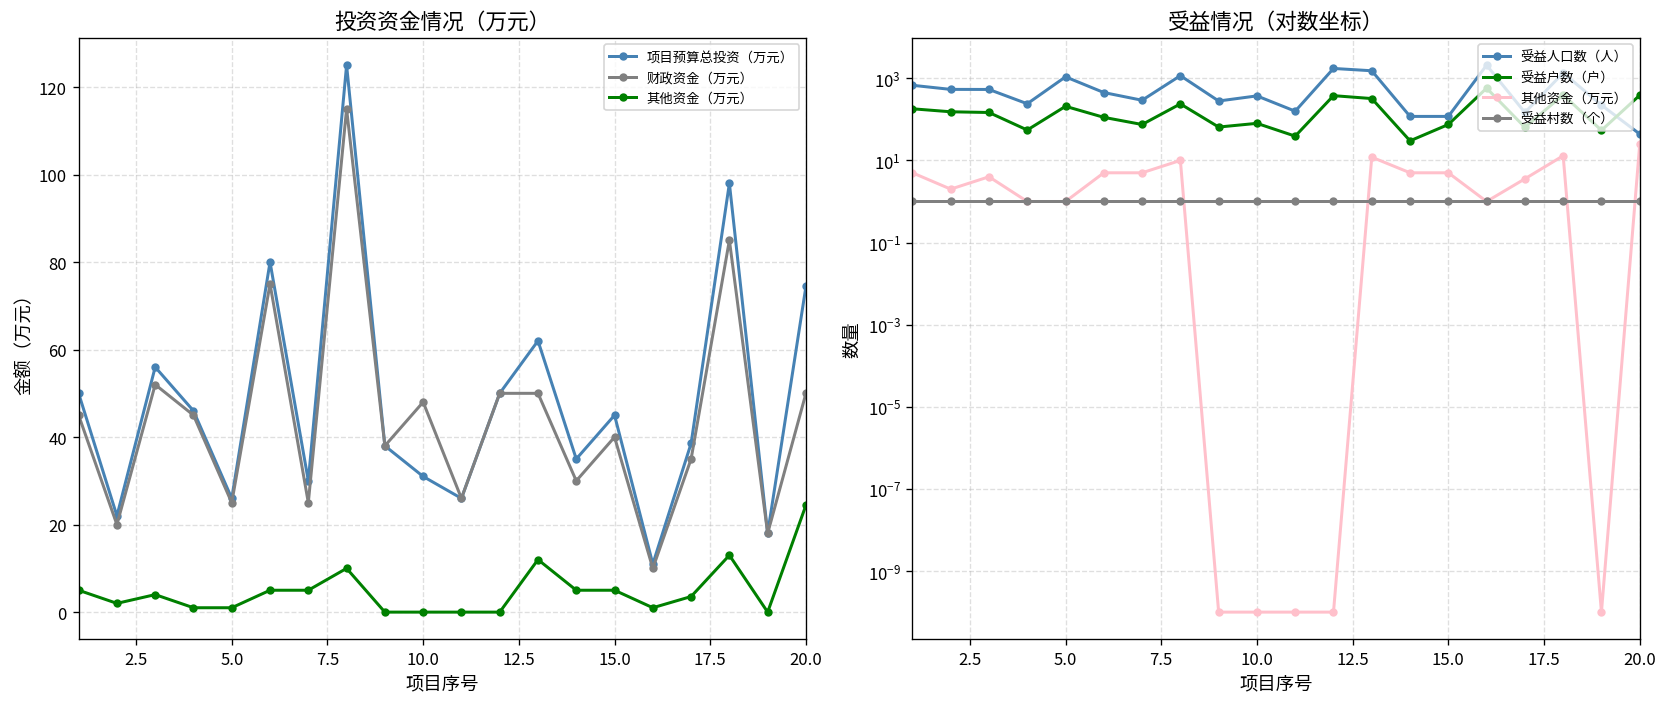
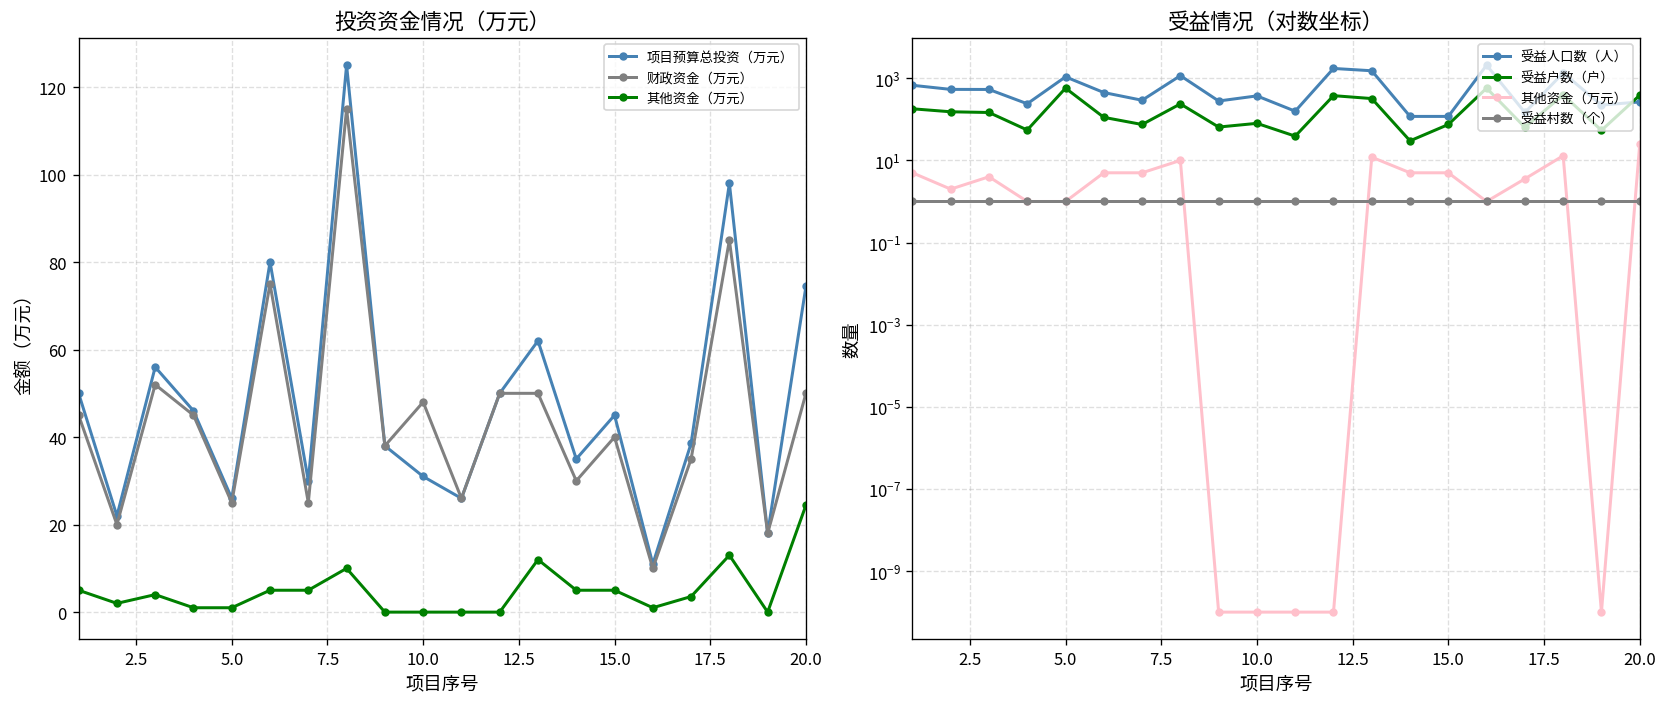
  {
    "投资资金情况（万元）": {
      "项目预算总投资（万元）": {
        "5.0": 26,
        "10.0": 31,
        "15.0": 45,
        "20.0": 74
      },
      "财政资金（万元）": {
        "5.0": 25,
        "10.0": 48,
        "15.0": 40,
        "20.0": 50
      }
    },
    "受益情况（对数坐标）": {
      "受益人口数（人）": {
        "5.0": 1100,
        "10.0": 400,
        "15.0": 120,
-       "20.0": 40
+       "20.0": 300
      },
      "受益户数（户）": {
-       "5.0": 200,
+       "5.0": 600,
        "10.0": 80,
        "15.0": 80,
        "20.0": 400
      },
      "其他资金（万元）": {
        "10.0": 0.00000000010,
        "15.0": 5,
        "20.0": 20
      },
      "受益村数（个）": {
        "10.0": 1,
        "15.0": 1,
        "20.0": 1
      }
    }
  }
